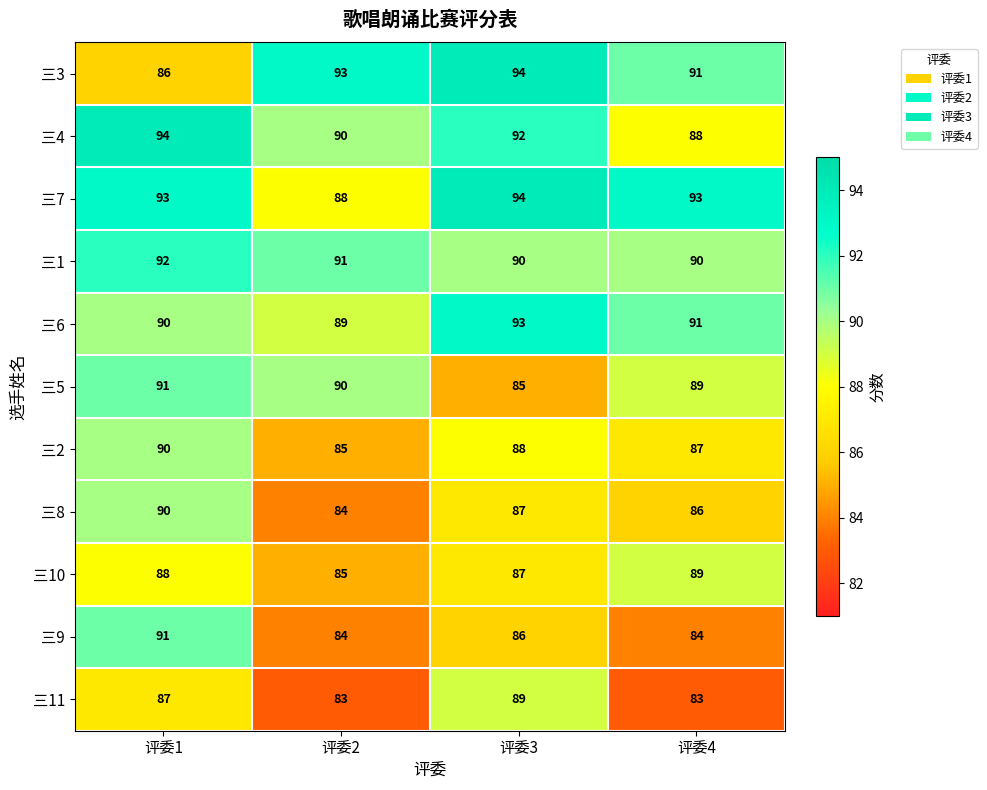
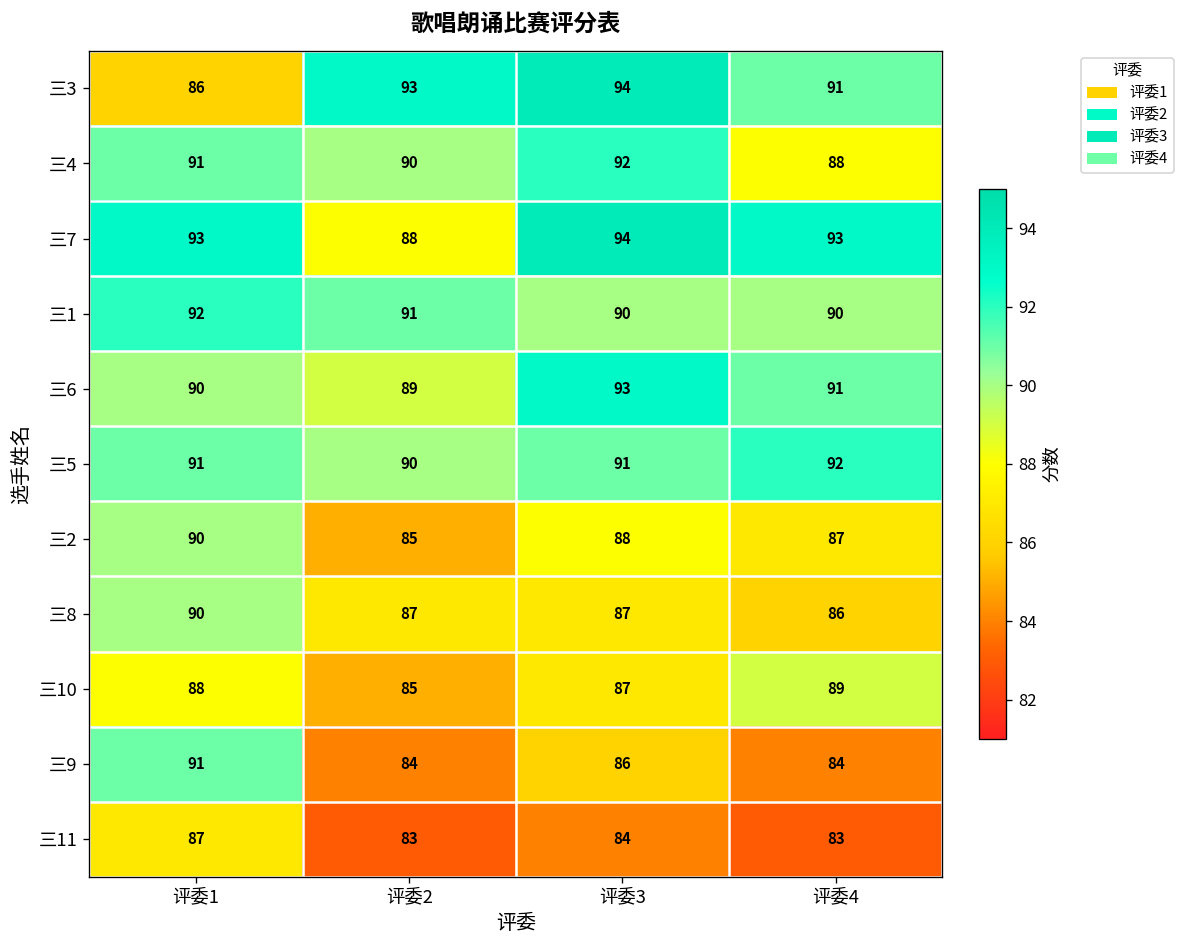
  {
    "三3": {
      "评委1": 86,
      "评委2": 93,
      "评委3": 94,
      "评委4": 91
    },
    "三4": {
-     "评委1": 94,
+     "评委1": 91,
      "评委2": 90,
      "评委3": 92,
      "评委4": 88
    },
    "三7": {
      "评委1": 93,
      "评委2": 88,
      "评委3": 94,
      "评委4": 93
    },
    "三1": {
      "评委1": 92,
      "评委2": 91,
      "评委3": 90,
      "评委4": 90
    },
    "三6": {
      "评委1": 90,
      "评委2": 89,
      "评委3": 93,
      "评委4": 91
    },
    "三5": {
      "评委1": 91,
      "评委2": 90,
-     "评委3": 85,
-     "评委4": 89
+     "评委3": 91,
+     "评委4": 92
    },
    "三2": {
      "评委1": 90,
      "评委2": 85,
      "评委3": 88,
      "评委4": 87
    },
    "三8": {
      "评委1": 90,
-     "评委2": 84,
+     "评委2": 87,
      "评委3": 87,
      "评委4": 86
    },
    "三10": {
      "评委1": 88,
      "评委2": 85,
      "评委3": 87,
      "评委4": 89
    },
    "三9": {
      "评委1": 91,
      "评委2": 84,
      "评委3": 86,
      "评委4": 84
    },
    "三11": {
      "评委1": 87,
      "评委2": 83,
-     "评委3": 89,
+     "评委3": 84,
      "评委4": 83
    }
  }
